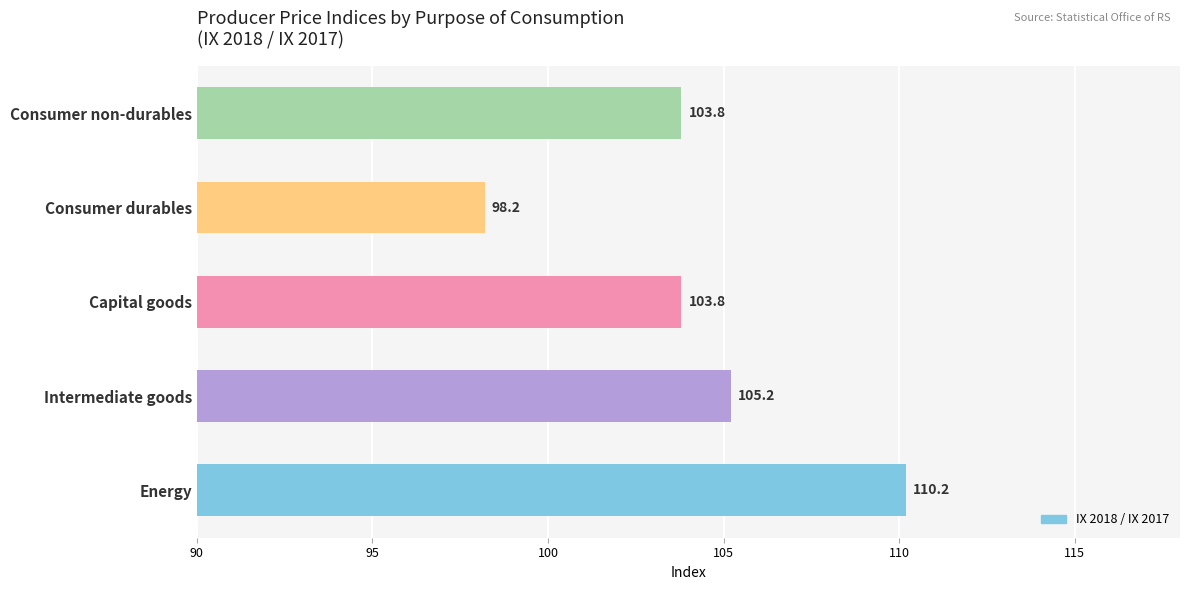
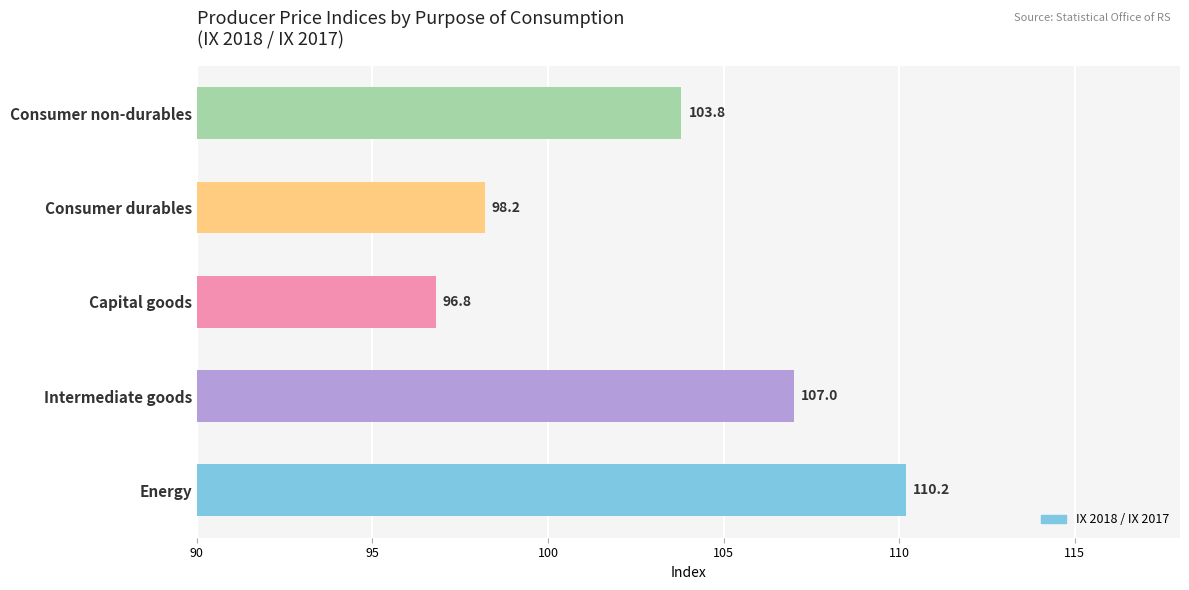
  {
    "Consumer non-durables": 103.8,
    "Consumer durables": 98.2,
-   "Capital goods": 103.8,
-   "Intermediate goods": 105.2,
+   "Capital goods": 96.8,
+   "Intermediate goods": 107.0,
    "Energy": 110.2
  }
